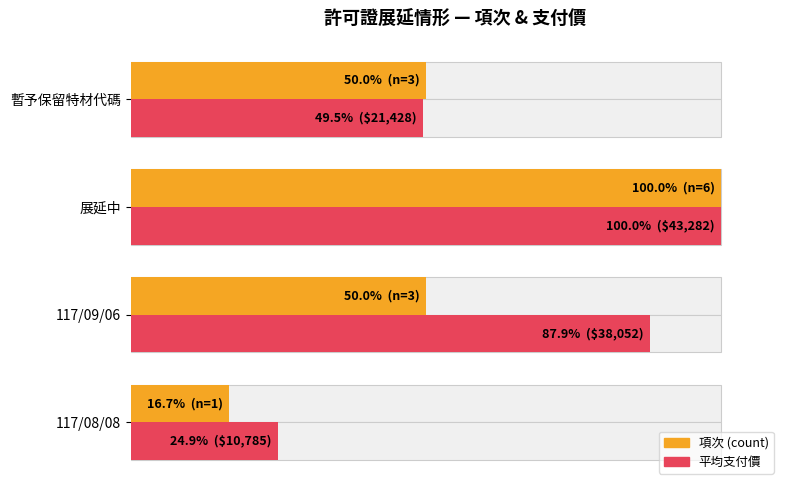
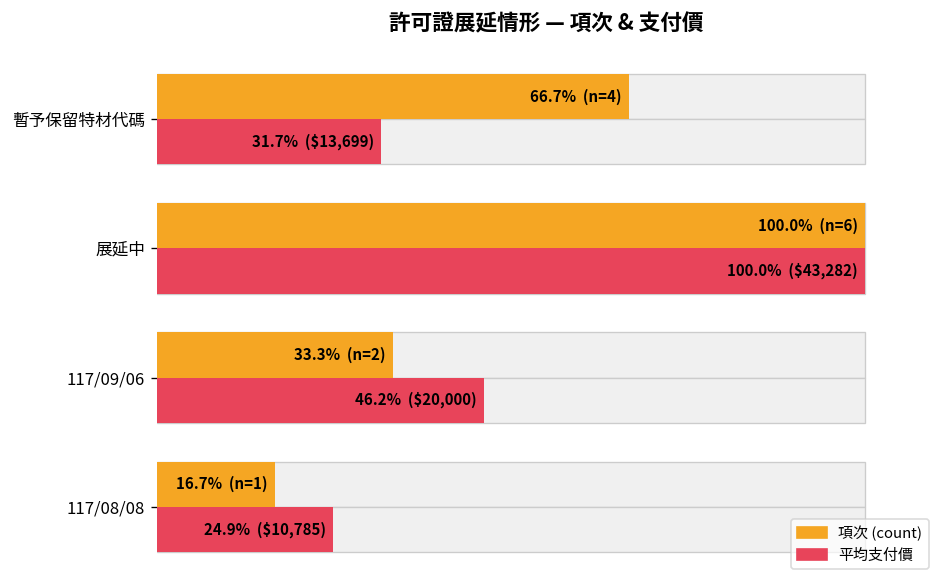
  {
    "項次 (count)": {
-     "暫予保留特材代碼": "50.0% (n=3)",
+     "暫予保留特材代碼": "66.7% (n=4)",
      "展延中": "100.0%",
-     "117/09/06": "50.0% (n=3)"
+     "117/09/06": "33.3% (n=2)"
    },
    "平均支付價": {
-     "暫予保留特材代碼": "49.5% ($21,428)",
+     "暫予保留特材代碼": "31.7% ($13,699)",
      "展延中": "100.0%",
-     "117/09/06": "87.9% ($38,052)"
+     "117/09/06": "46.2% ($20,000)"
    }
  }
